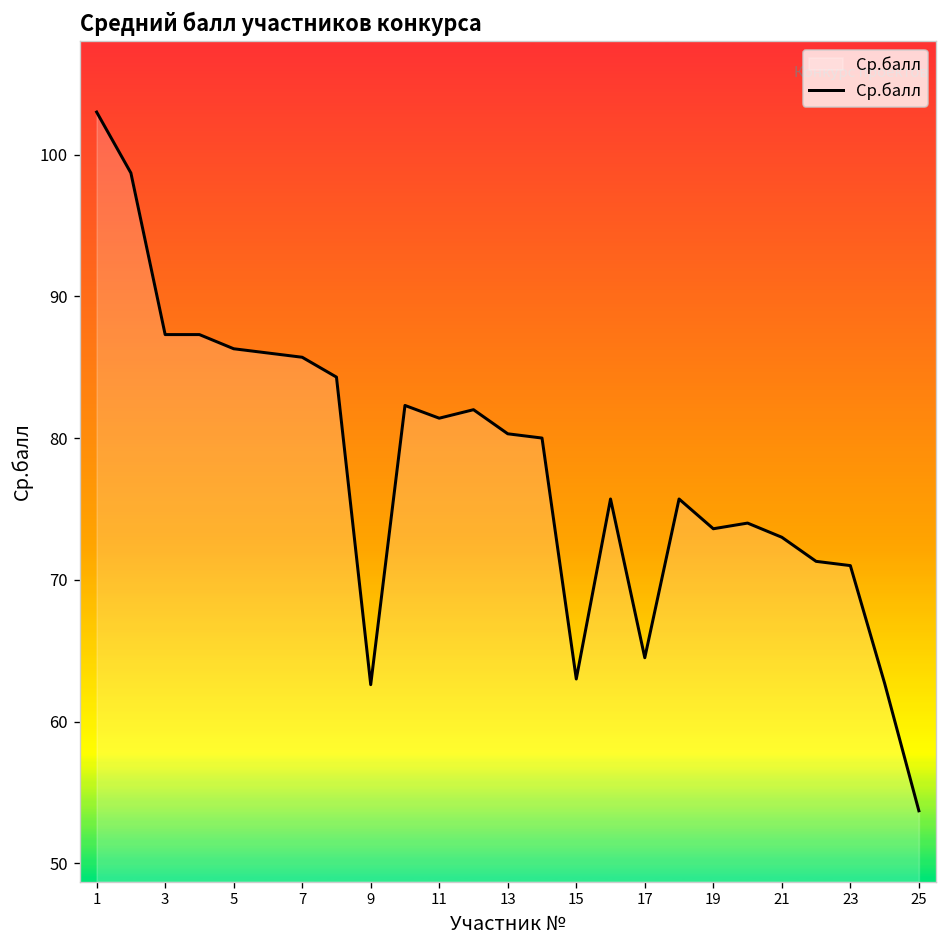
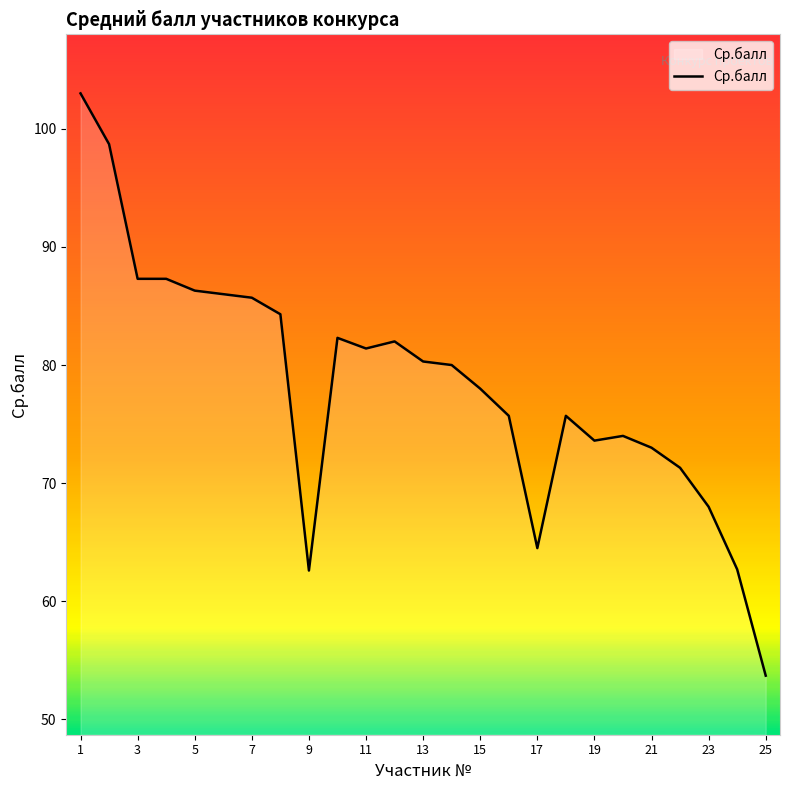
  {
    "1": 103,
    "3": 87.3,
    "5": 86.3,
    "7": 85.7,
    "9": 62.6,
    "11": 81.4,
    "13": 80.3,
-   "15": 63,
+   "15": 78,
    "17": 64.5,
    "19": 73.6,
    "21": 73,
-   "23": 71,
+   "23": 68,
    "25": 53.7
  }
